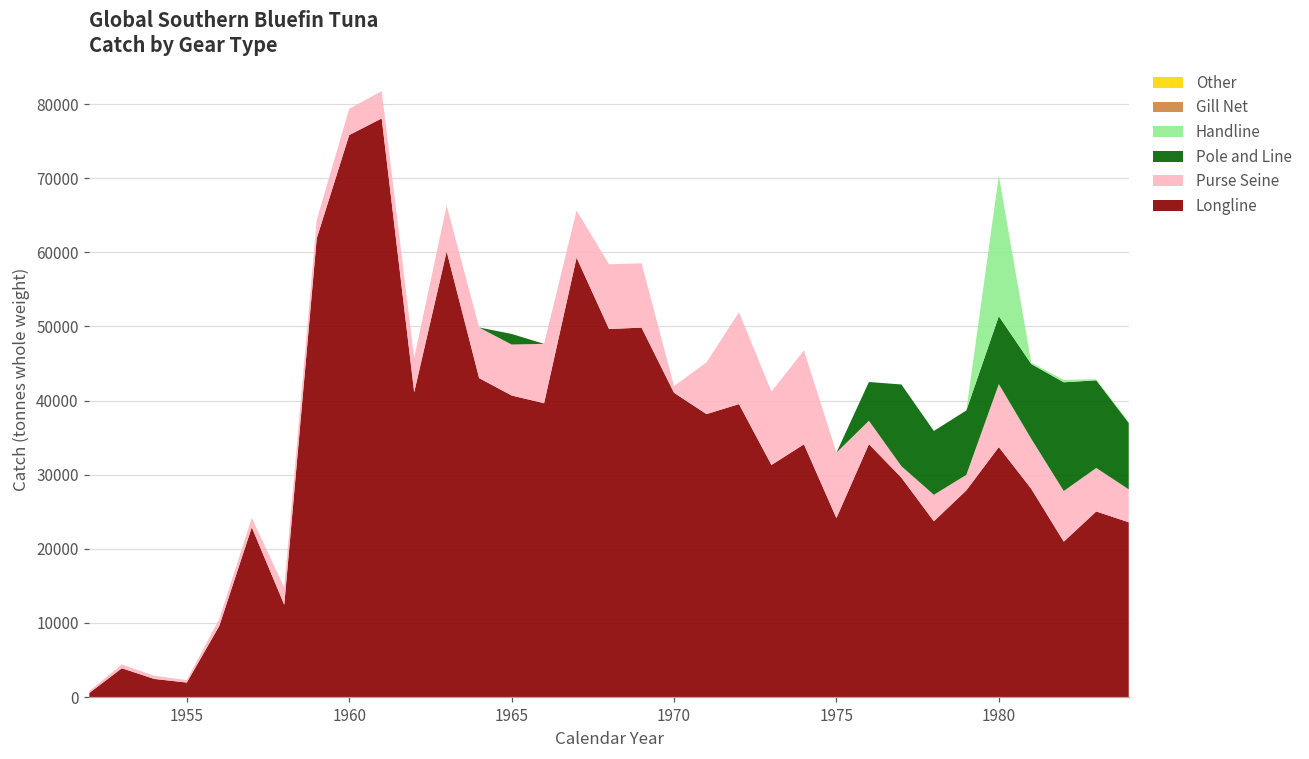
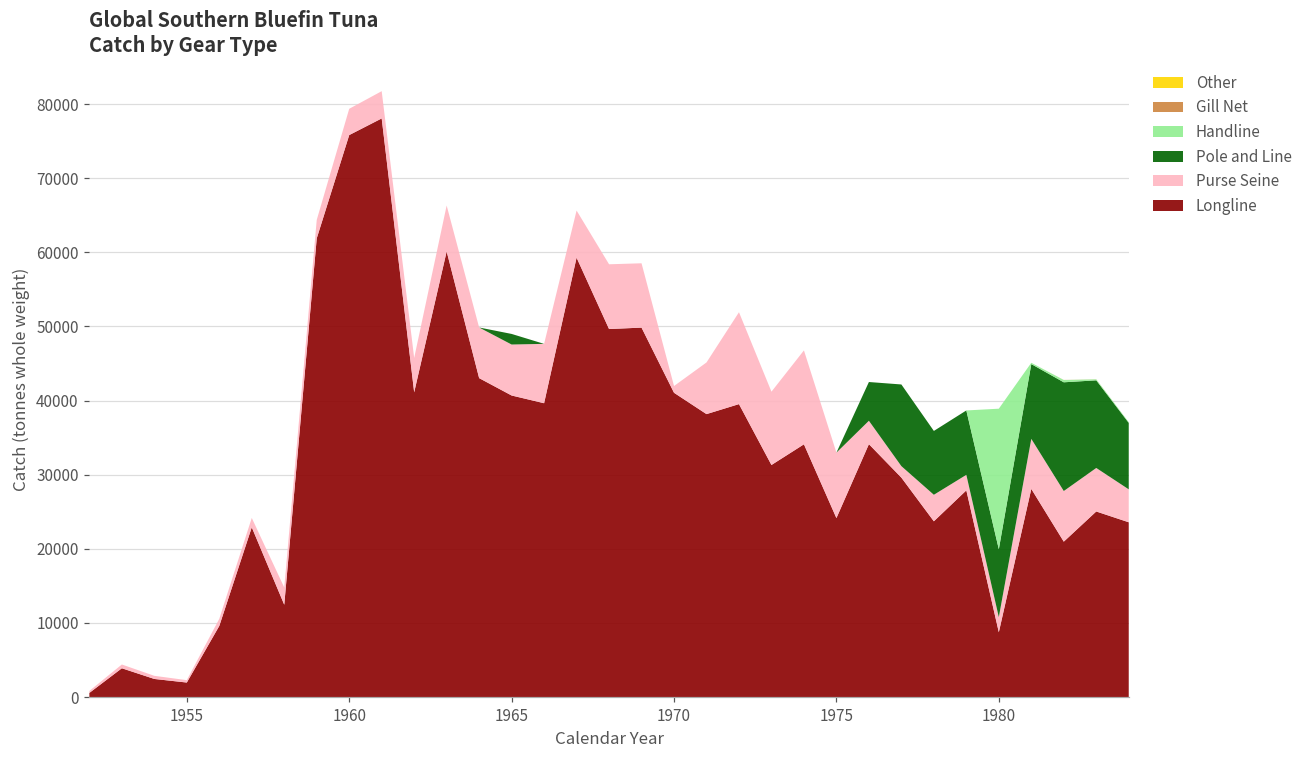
  {
    "Longline": {
      "1960": 76000,
      "1965": 41000,
      "1970": 41000,
      "1975": 24000,
-     "1980": 34000
+     "1980": 9000
    },
    "Purse Seine": {
      "1965": 7000,
-     "1980": 9000
+     "1980": 2000
    },
    "Pole and Line": {
      "1980": 9000
    }
  }
